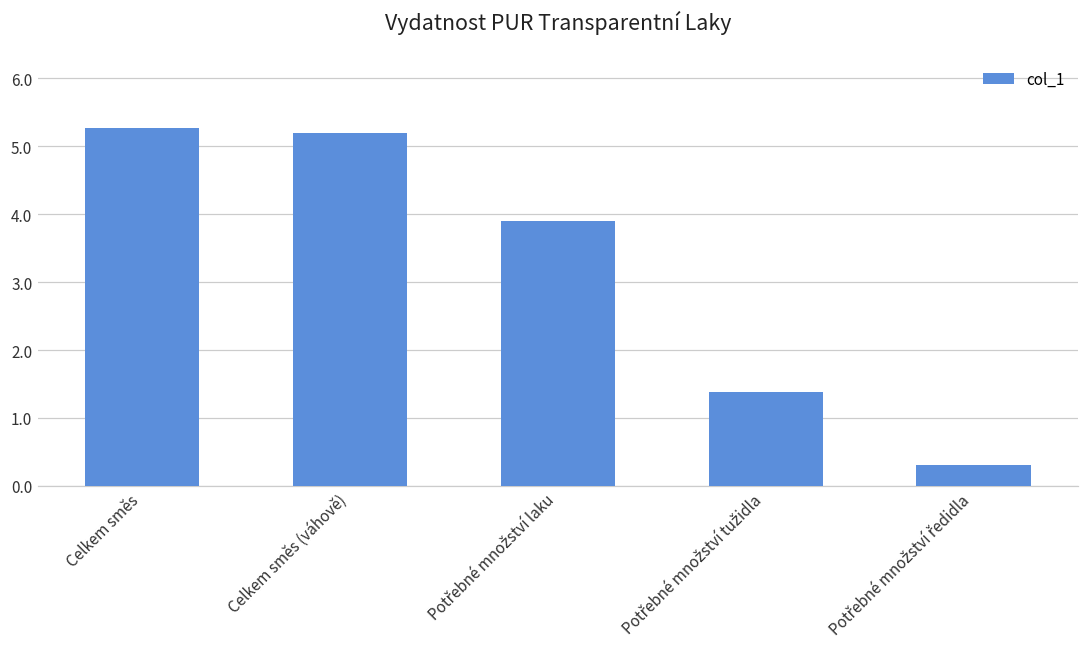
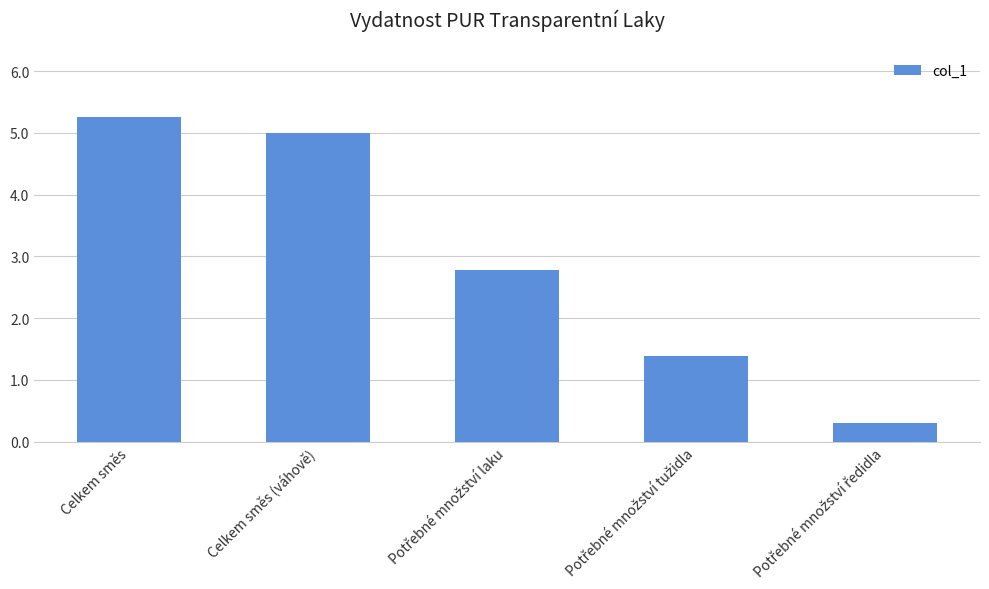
  {
    "Celkem směs": 5.3,
-   "Celkem směs (váhově)": 5.2,
-   "Potřebné množství laku": 3.9,
+   "Celkem směs (váhově)": 5.0,
+   "Potřebné množství laku": 2.8,
    "Potřebné množství tužidla": 1.4,
    "Potřebné množství ředidla": 0.3
  }
